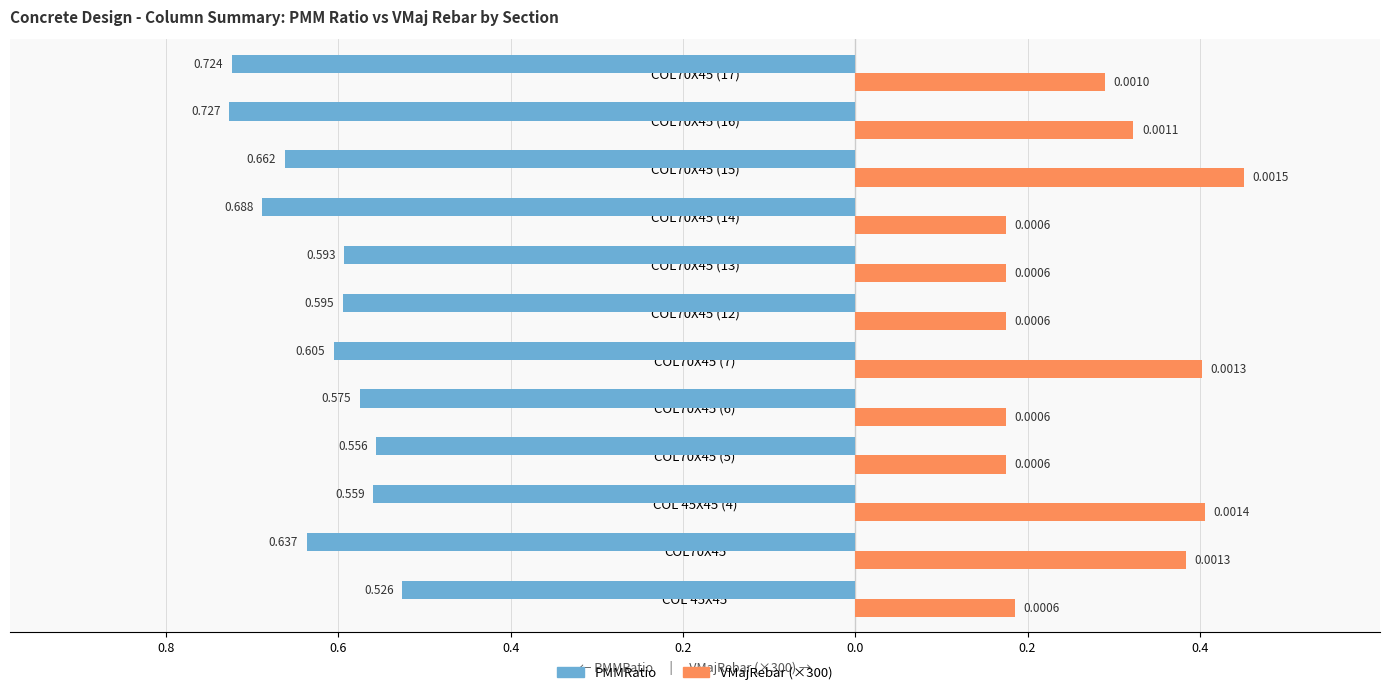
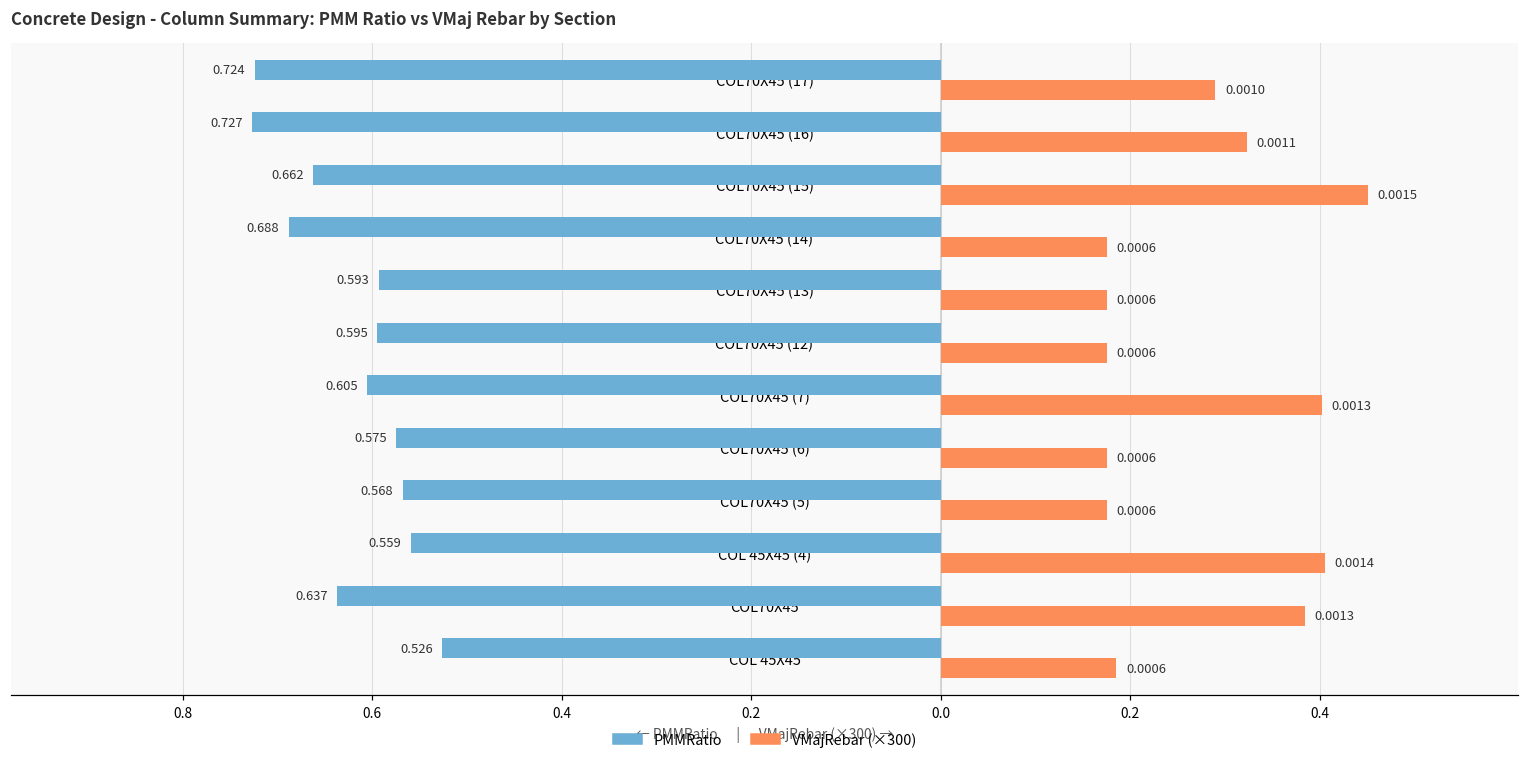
  {
    "PMMRatio": {
-     "COL70X45 (5)": 0.556
+     "COL70X45 (5)": 0.568
    }
  }
